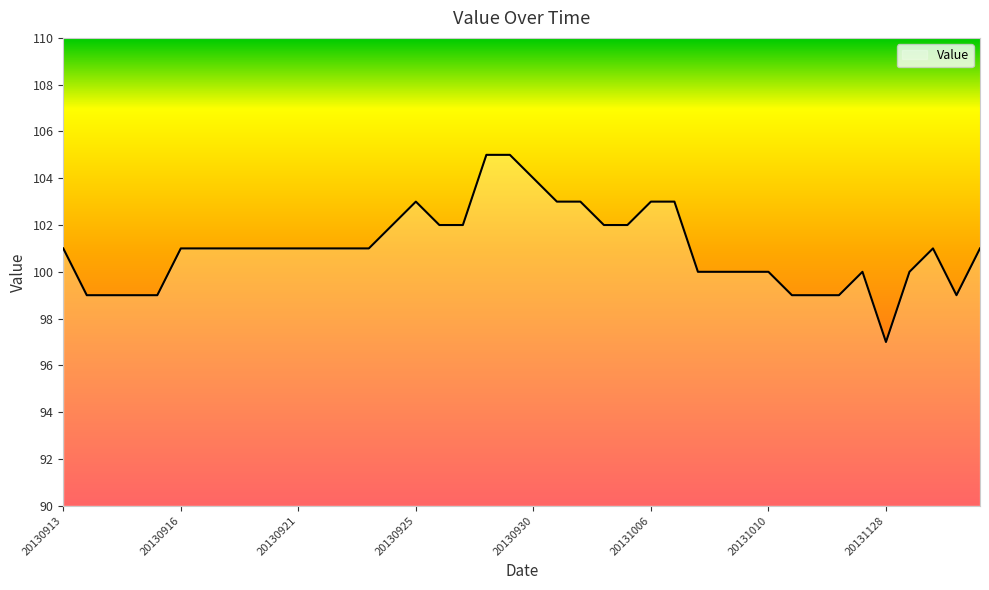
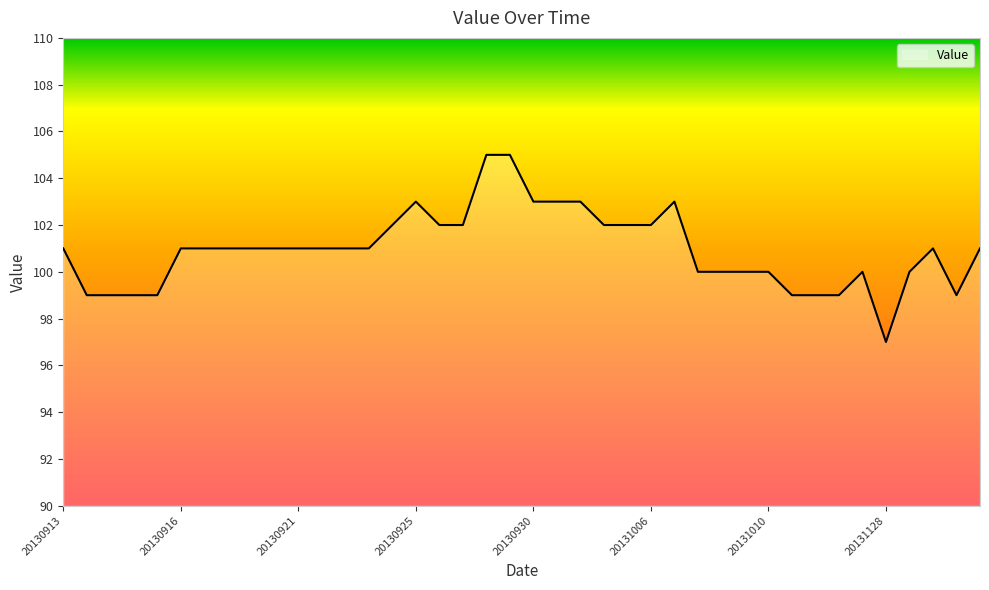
  {
    "20130913": 101,
    "20130916": 101,
    "20130925": 103,
-   "20130930": 104,
-   "20131006": 103,
+   "20130930": 103,
+   "20131006": 102,
    "20131128": 97
  }
